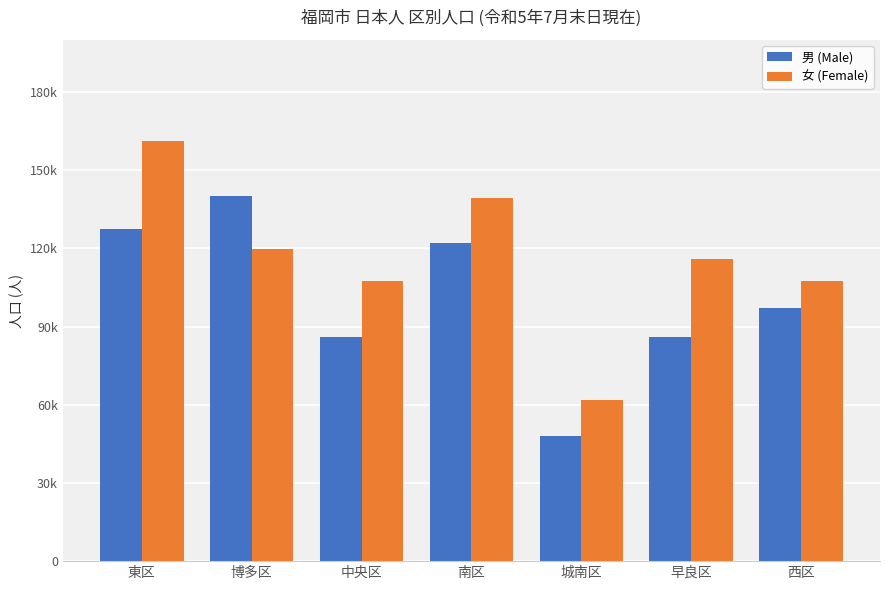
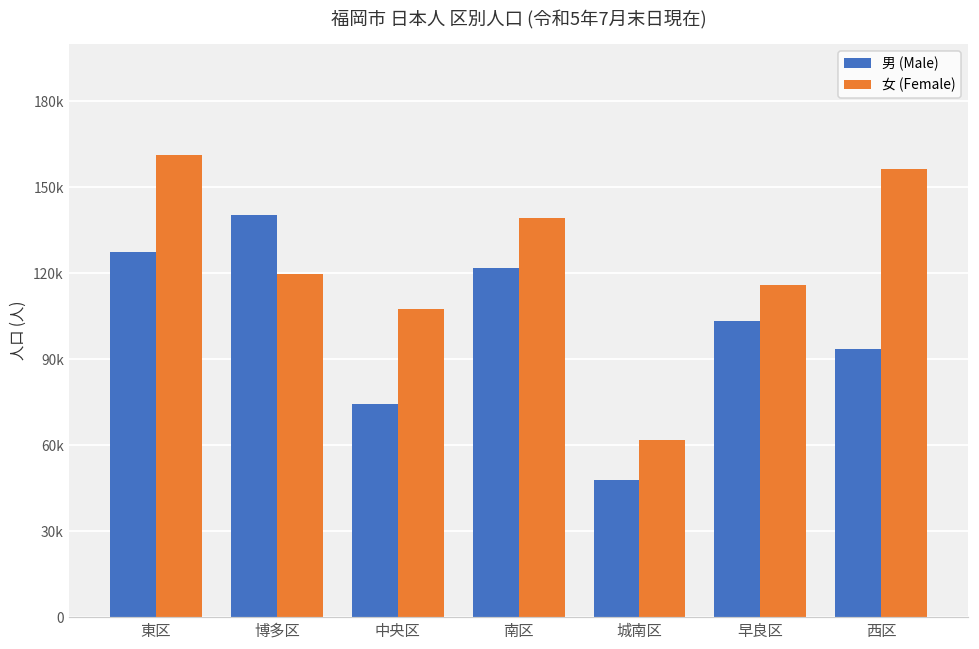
  {
    "男 (Male)": {
      "東区": 127000,
      "博多区": 140000,
-     "中央区": 86000,
+     "中央区": 74000,
      "南区": 122000,
      "城南区": 48000,
-     "早良区": 86000,
-     "西区": 97000
+     "早良区": 103000,
+     "西区": 93000
    },
    "女 (Female)": {
      "東区": 161000,
      "博多区": 120000,
      "中央区": 108000,
      "南区": 139000,
      "城南区": 62000,
      "早良区": 116000,
-     "西区": 107000
+     "西区": 156000
    }
  }
